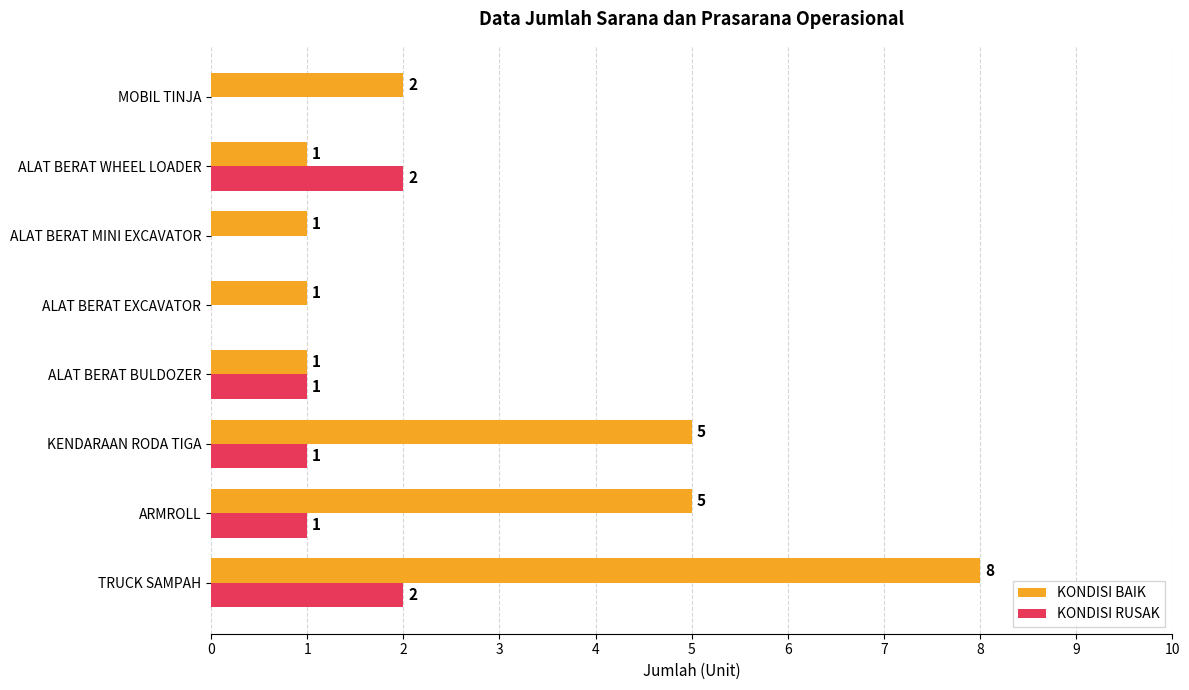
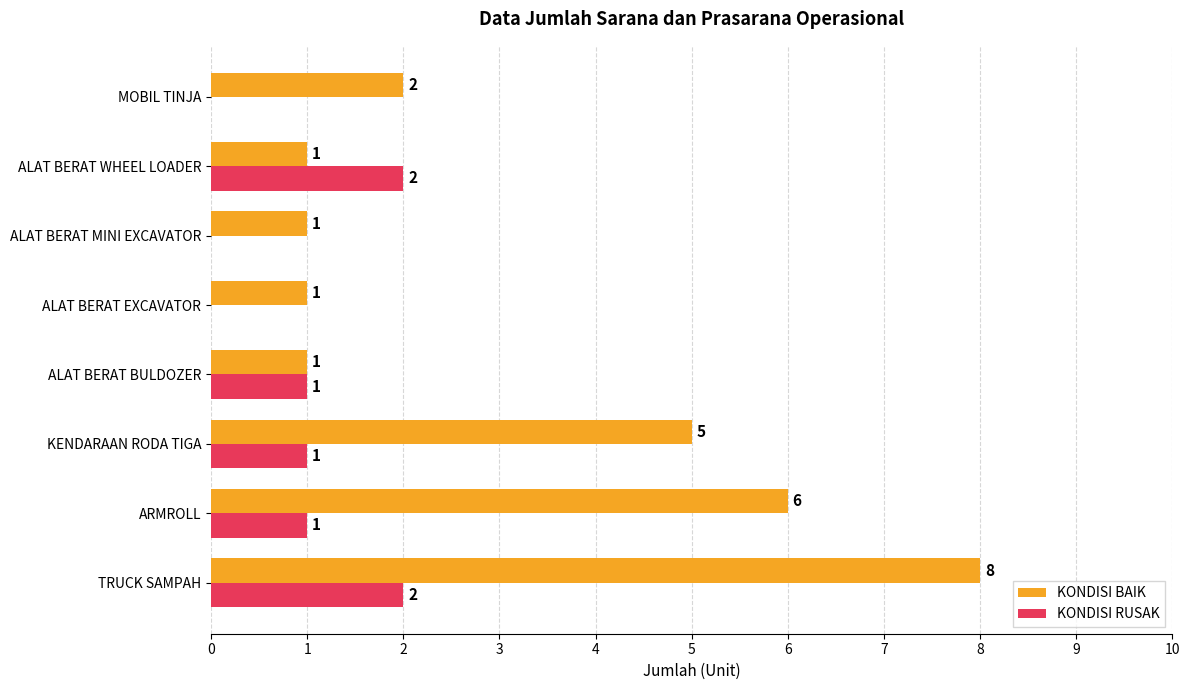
  {
    "KONDISI BAIK": {
      "MOBIL TINJA": 2,
      "ALAT BERAT WHEEL LOADER": 1,
      "ALAT BERAT MINI EXCAVATOR": 1,
      "ALAT BERAT EXCAVATOR": 1,
      "ALAT BERAT BULDOZER": 1,
      "KENDARAAN RODA TIGA": 5,
-     "ARMROLL": 5,
+     "ARMROLL": 6,
      "TRUCK SAMPAH": 8
    },
    "KONDISI RUSAK": {
      "ALAT BERAT WHEEL LOADER": 2,
      "ALAT BERAT BULDOZER": 1,
      "KENDARAAN RODA TIGA": 1,
      "ARMROLL": 1,
      "TRUCK SAMPAH": 2
    }
  }
